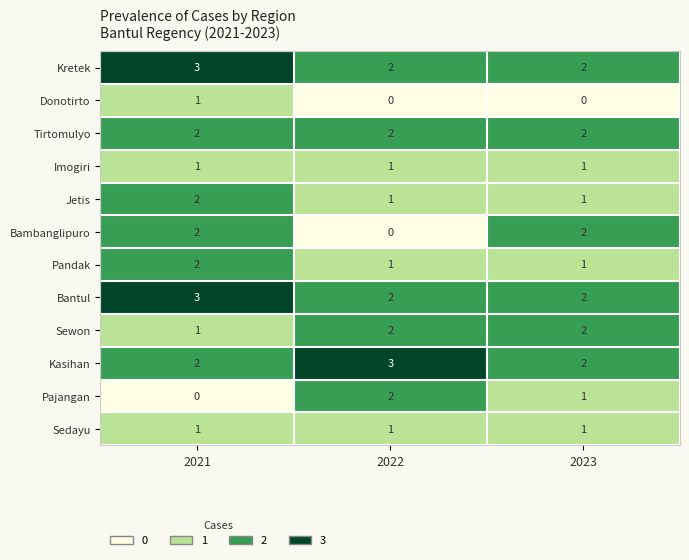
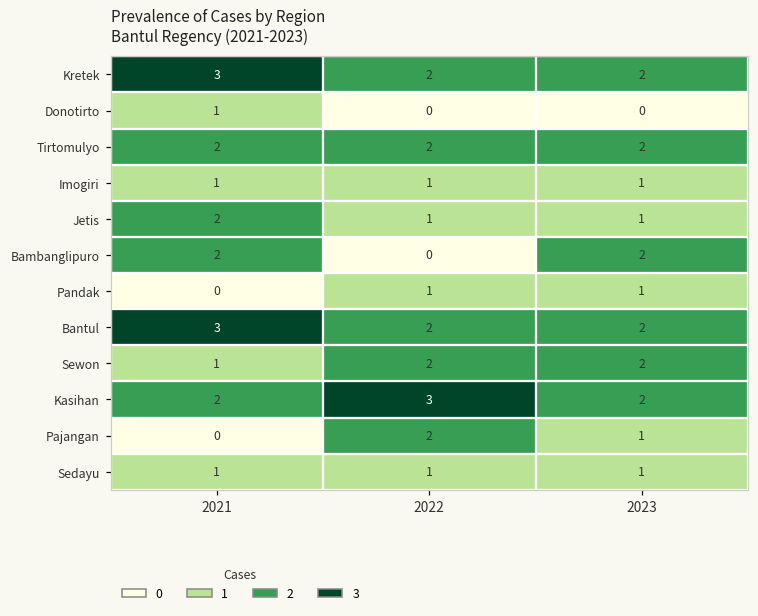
  {
    "Kretek": {
      "2021": 3,
      "2022": 2,
      "2023": 2
    },
    "Donotirto": {
      "2021": 1,
      "2022": 0,
      "2023": 0
    },
    "Tirtomulyo": {
      "2021": 2,
      "2022": 2,
      "2023": 2
    },
    "Imogiri": {
      "2021": 1,
      "2022": 1,
      "2023": 1
    },
    "Jetis": {
      "2021": 2,
      "2022": 1,
      "2023": 1
    },
    "Bambanglipuro": {
      "2021": 2,
      "2022": 0,
      "2023": 2
    },
    "Pandak": {
-     "2021": 2,
+     "2021": 0,
      "2022": 1,
      "2023": 1
    },
    "Bantul": {
      "2021": 3,
      "2022": 2,
      "2023": 2
    },
    "Sewon": {
      "2021": 1,
      "2022": 2,
      "2023": 2
    },
    "Kasihan": {
      "2021": 2,
      "2022": 3,
      "2023": 2
    },
    "Pajangan": {
      "2021": 0,
      "2022": 2,
      "2023": 1
    },
    "Sedayu": {
      "2021": 1,
      "2022": 1,
      "2023": 1
    }
  }
